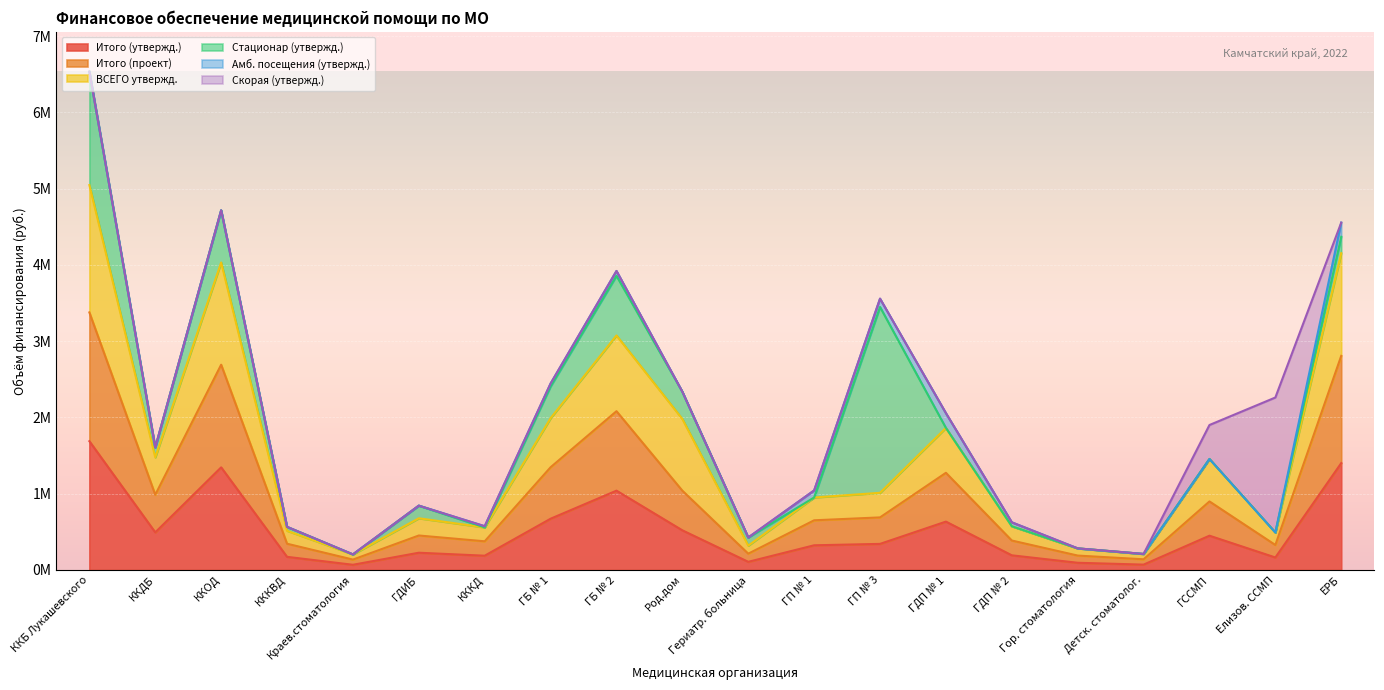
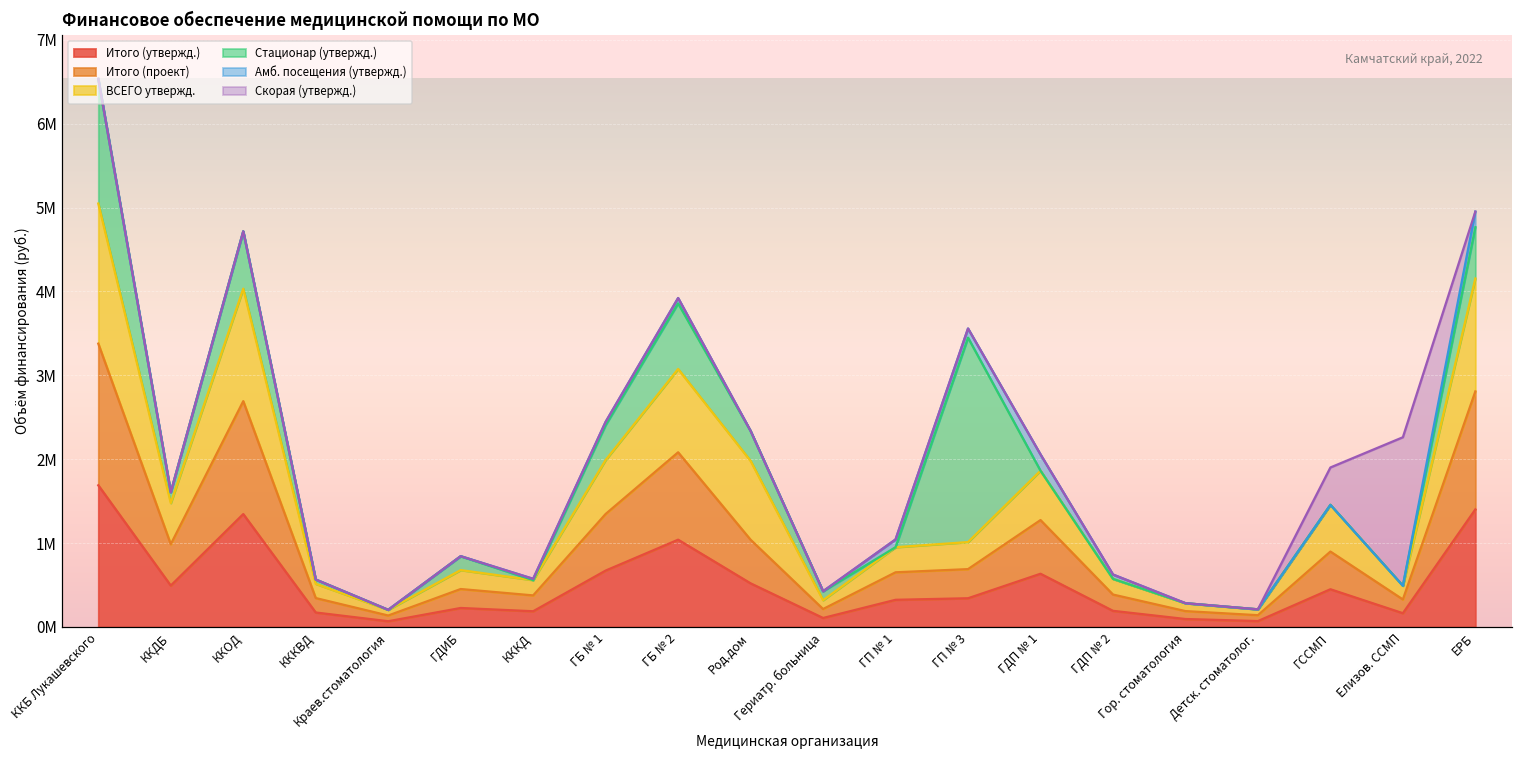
  {
    "ВСЕГО утвержд.": {
      "ККБ Лукашевского": 1700000,
      "ККДБ": 500000,
      "ККОД": 1300000,
      "КККВД": 200000,
      "ГДИБ": 200000,
      "ГБ № 1": 600000,
      "ГБ № 2": 1000000,
      "Род.дом": 900000,
      "Гериатр. больница": 100000,
      "ГП № 3": 300000,
      "ЕРБ": 1300000
    },
    "Стационар (утвержд.)": {
      "ГБ № 1": 400000,
      "ГБ № 2": 800000,
      "ГП № 3": 2400000,
-     "ЕРБ": 200000
+     "ЕРБ": 600000
    },
    "Скорая (утвержд.)": {
      "ГССМП": 400000,
      "Елизов. ССМП": 1800000
    }
  }
